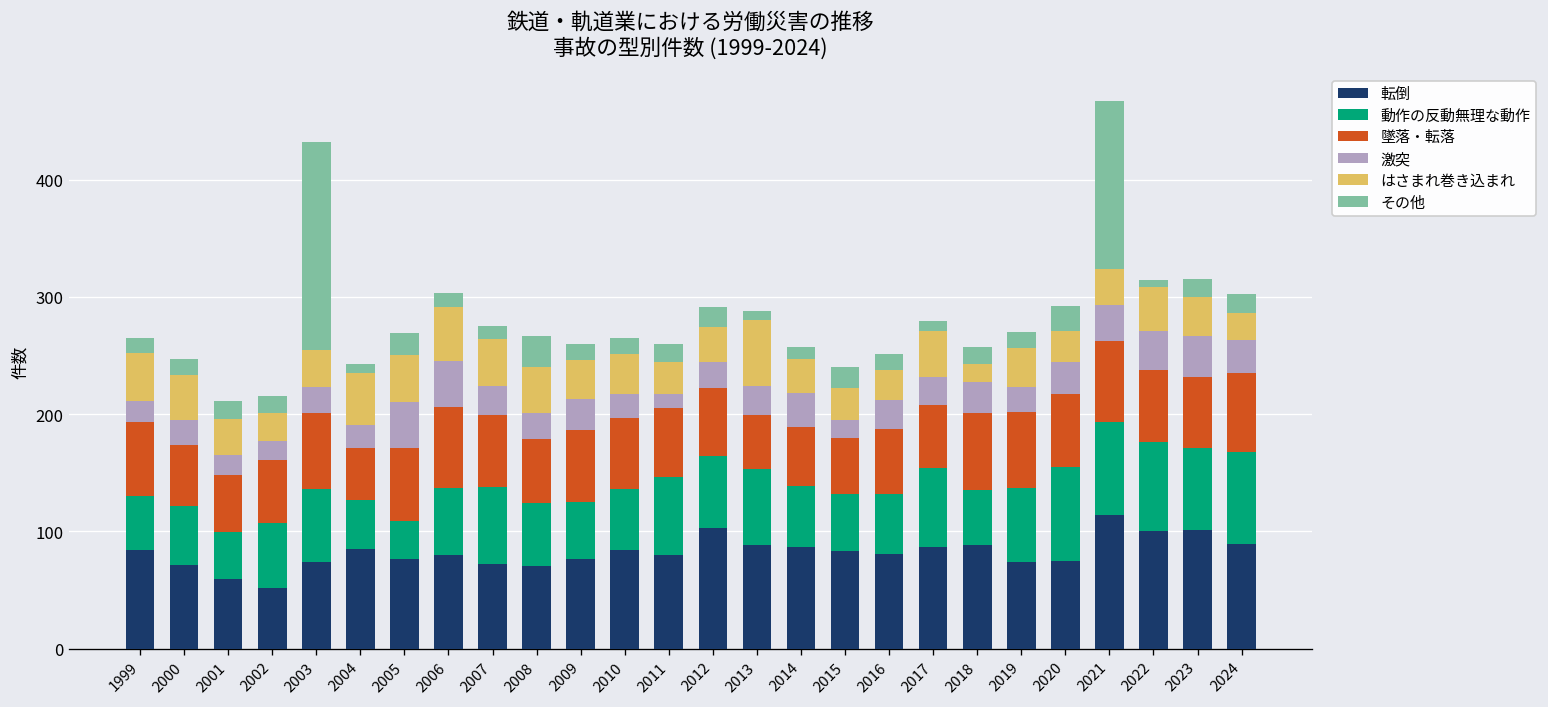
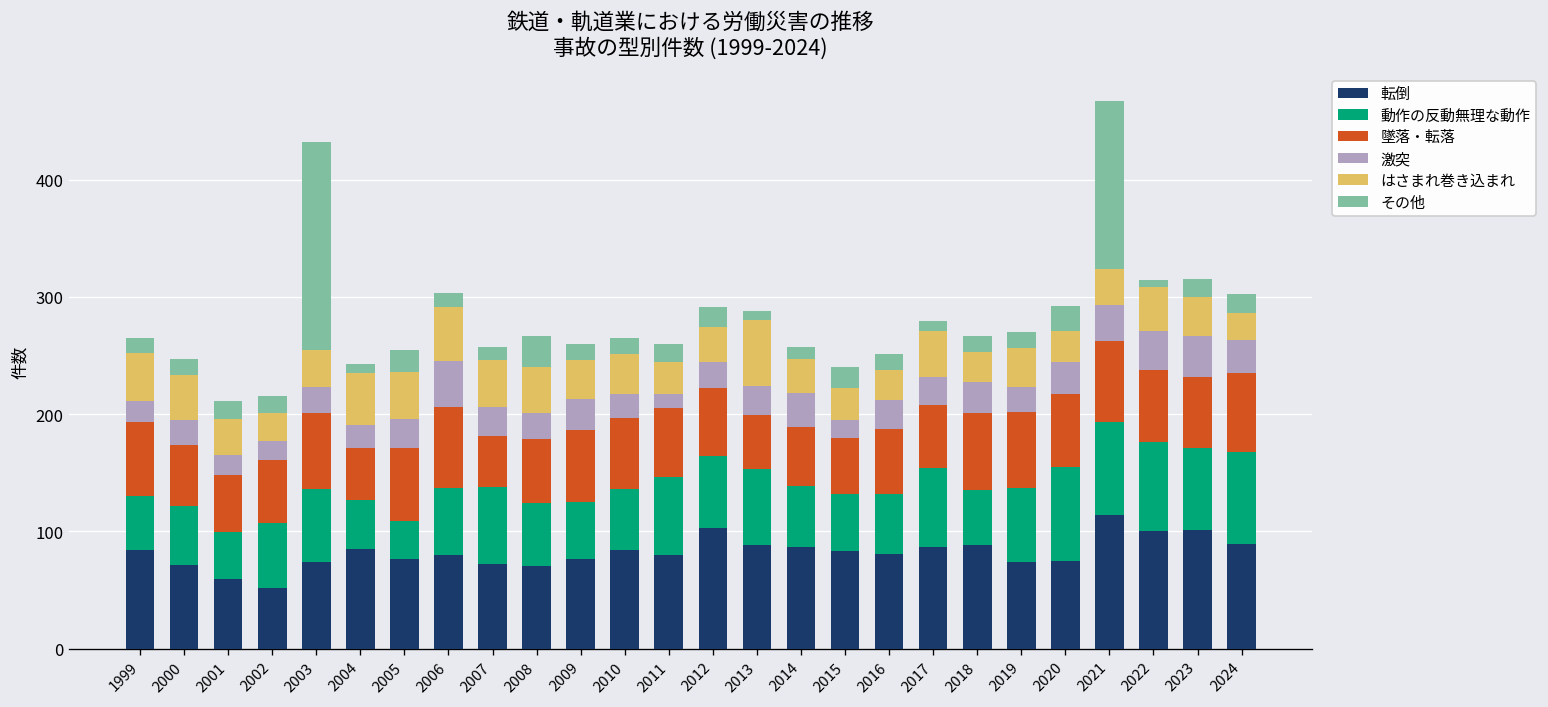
  {
    "転倒": {
      "1999": 80,
      "2000": 70,
      "2001": 60,
      "2002": 50,
      "2003": 70,
      "2004": 90,
      "2005": 80,
      "2006": 80,
      "2007": 70,
      "2008": 70,
      "2009": 80,
      "2010": 80,
      "2011": 80,
      "2012": 100,
      "2013": 90,
      "2014": 90,
      "2015": 80,
      "2016": 80,
      "2017": 90,
      "2018": 90,
      "2019": 70,
      "2020": 80,
      "2021": 110,
      "2022": 100,
      "2023": 100,
      "2024": 90
    },
    "動作の反動無理な動作": {
      "1999": 50,
      "2000": 50,
      "2001": 40,
      "2002": 60,
      "2003": 60,
      "2004": 40,
      "2005": 30,
      "2006": 60,
      "2007": 70,
      "2008": 50,
      "2009": 50,
      "2010": 50,
      "2011": 70,
      "2012": 60,
      "2013": 70,
      "2014": 50,
      "2015": 50,
      "2016": 50,
      "2017": 70,
      "2018": 50,
      "2019": 60,
      "2020": 80,
      "2021": 80,
      "2022": 80,
      "2023": 70,
      "2024": 80
    },
    "墜落・転落": {
      "1999": 60,
      "2000": 50,
      "2001": 50,
      "2002": 50,
      "2003": 70,
      "2004": 40,
      "2005": 60,
      "2006": 70,
-     "2007": 60,
+     "2007": 40,
      "2008": 60,
      "2009": 60,
      "2010": 60,
      "2011": 60,
      "2012": 60,
      "2013": 50,
      "2014": 50,
      "2015": 50,
      "2016": 60,
      "2017": 50,
      "2018": 70,
      "2019": 70,
      "2020": 60,
      "2021": 70,
      "2022": 60,
      "2023": 60,
      "2024": 70
    },
    "激突": {
      "1999": 20,
      "2000": 20,
      "2001": 20,
      "2002": 20,
      "2003": 20,
      "2004": 20,
-     "2005": 40,
+     "2005": 30,
      "2006": 40,
      "2007": 30,
      "2008": 20,
      "2009": 30,
      "2010": 20,
      "2011": 10,
      "2012": 20,
      "2013": 30,
      "2014": 30,
      "2015": 20,
      "2016": 30,
      "2017": 20,
      "2018": 30,
      "2019": 20,
      "2020": 30,
      "2021": 30,
      "2022": 30,
      "2023": 40,
      "2024": 30
    },
    "はさまれ巻き込まれ": {
      "1999": 40,
      "2000": 40,
      "2001": 30,
      "2002": 20,
      "2003": 30,
      "2004": 40,
      "2005": 40,
      "2006": 50,
      "2007": 40,
      "2008": 40,
      "2009": 30,
      "2010": 30,
      "2011": 30,
      "2012": 30,
      "2013": 60,
      "2014": 30,
      "2015": 30,
      "2016": 30,
      "2017": 40,
-     "2018": 20,
+     "2018": 30,
      "2019": 30,
      "2020": 30,
      "2021": 30,
      "2022": 40,
      "2023": 30,
      "2024": 20
    },
    "その他": {
      "1999": 10,
      "2000": 10,
      "2001": 20,
      "2002": 10,
      "2003": 180,
      "2004": 10,
      "2005": 20,
      "2006": 10,
      "2007": 10,
      "2008": 30,
      "2009": 10,
      "2010": 10,
      "2011": 20,
      "2012": 20,
      "2013": 10,
      "2014": 10,
      "2015": 20,
      "2016": 10,
      "2017": 10,
      "2018": 10,
      "2019": 10,
      "2020": 20,
      "2021": 140,
      "2022": 10,
      "2023": 20,
      "2024": 20
    }
  }
